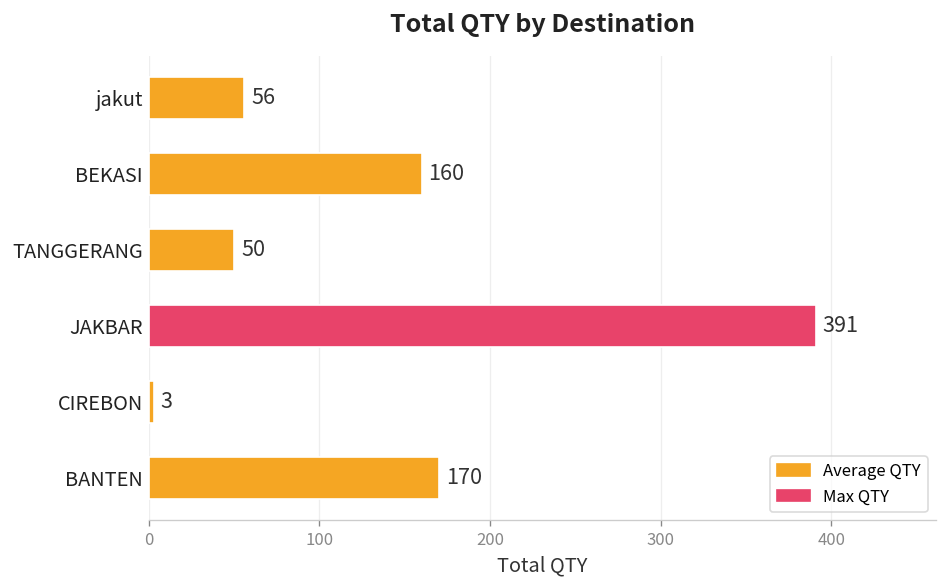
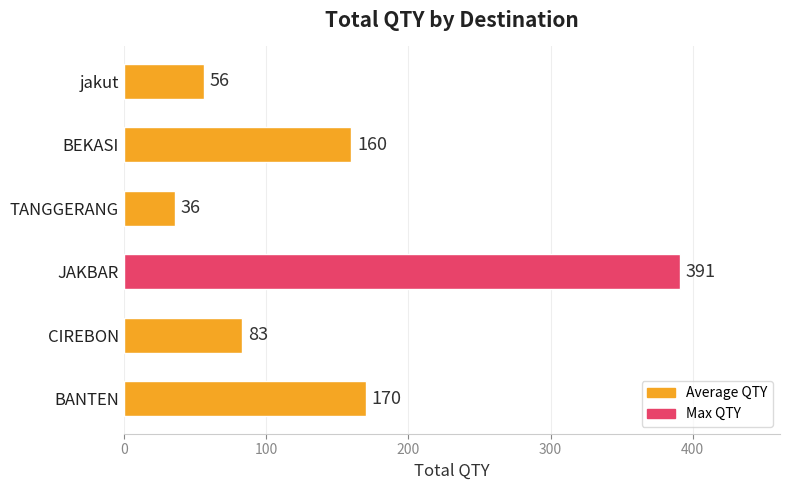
  {
    "jakut": 56,
    "BEKASI": 160,
-   "TANGGERANG": 50,
+   "TANGGERANG": 36,
    "JAKBAR": 391,
-   "CIREBON": 3,
+   "CIREBON": 83,
    "BANTEN": 170
  }
